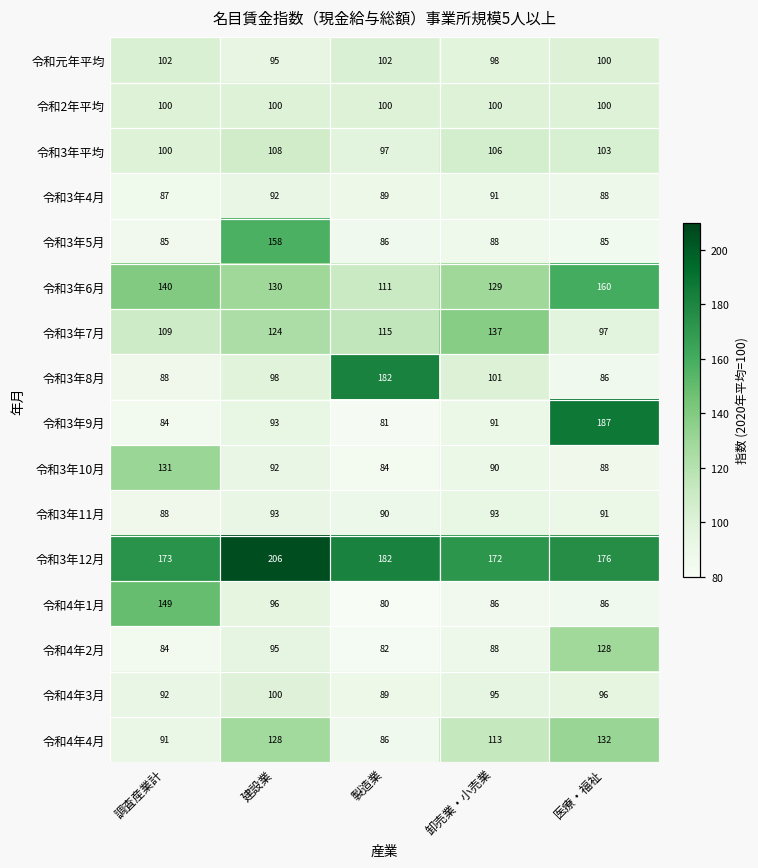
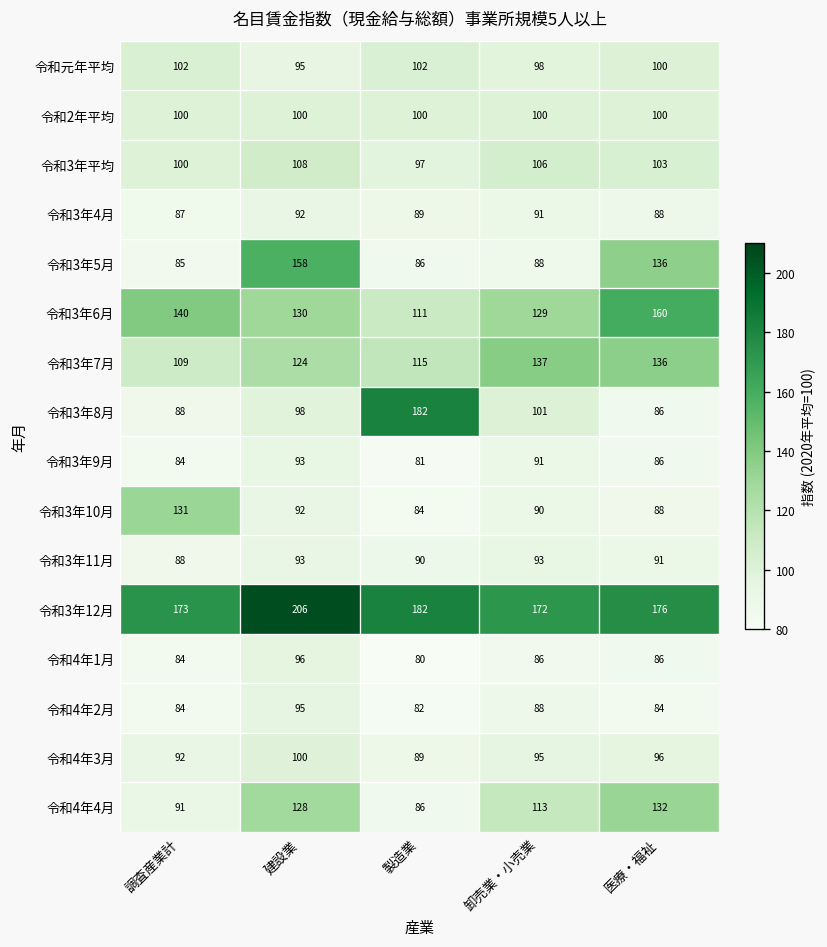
  {
    "令和元年平均": {
      "調査産業計": 102,
      "建設業": 95,
      "製造業": 102,
      "卸売業・小売業": 98,
      "医療・福祉": 100
    },
    "令和2年平均": {
      "調査産業計": 100,
      "建設業": 100,
      "製造業": 100,
      "卸売業・小売業": 100,
      "医療・福祉": 100
    },
    "令和3年平均": {
      "調査産業計": 100,
      "建設業": 108,
      "製造業": 97,
      "卸売業・小売業": 106,
      "医療・福祉": 103
    },
    "令和3年4月": {
      "調査産業計": 87,
      "建設業": 92,
      "製造業": 89,
      "卸売業・小売業": 91,
      "医療・福祉": 88
    },
    "令和3年5月": {
      "調査産業計": 85,
      "建設業": 158,
      "製造業": 86,
      "卸売業・小売業": 88,
-     "医療・福祉": 85
+     "医療・福祉": 136
    },
    "令和3年6月": {
      "調査産業計": 140,
      "建設業": 130,
      "製造業": 111,
      "卸売業・小売業": 129,
      "医療・福祉": 160
    },
    "令和3年7月": {
      "調査産業計": 109,
      "建設業": 124,
      "製造業": 115,
      "卸売業・小売業": 137,
-     "医療・福祉": 97
+     "医療・福祉": 136
    },
    "令和3年8月": {
      "調査産業計": 88,
      "建設業": 98,
      "製造業": 182,
      "卸売業・小売業": 101,
      "医療・福祉": 86
    },
    "令和3年9月": {
      "調査産業計": 84,
      "建設業": 93,
      "製造業": 81,
      "卸売業・小売業": 91,
-     "医療・福祉": 187
+     "医療・福祉": 86
    },
    "令和3年10月": {
      "調査産業計": 131,
      "建設業": 92,
      "製造業": 84,
      "卸売業・小売業": 90,
      "医療・福祉": 88
    },
    "令和3年11月": {
      "調査産業計": 88,
      "建設業": 93,
      "製造業": 90,
      "卸売業・小売業": 93,
      "医療・福祉": 91
    },
    "令和3年12月": {
      "調査産業計": 173,
      "建設業": 206,
      "製造業": 182,
      "卸売業・小売業": 172,
      "医療・福祉": 176
    },
    "令和4年1月": {
-     "調査産業計": 149,
+     "調査産業計": 84,
      "建設業": 96,
      "製造業": 80,
      "卸売業・小売業": 86,
      "医療・福祉": 86
    },
    "令和4年2月": {
      "調査産業計": 84,
      "建設業": 95,
      "製造業": 82,
      "卸売業・小売業": 88,
-     "医療・福祉": 128
+     "医療・福祉": 84
    },
    "令和4年3月": {
      "調査産業計": 92,
      "建設業": 100,
      "製造業": 89,
      "卸売業・小売業": 95,
      "医療・福祉": 96
    },
    "令和4年4月": {
      "調査産業計": 91,
      "建設業": 128,
      "製造業": 86,
      "卸売業・小売業": 113,
      "医療・福祉": 132
    }
  }
